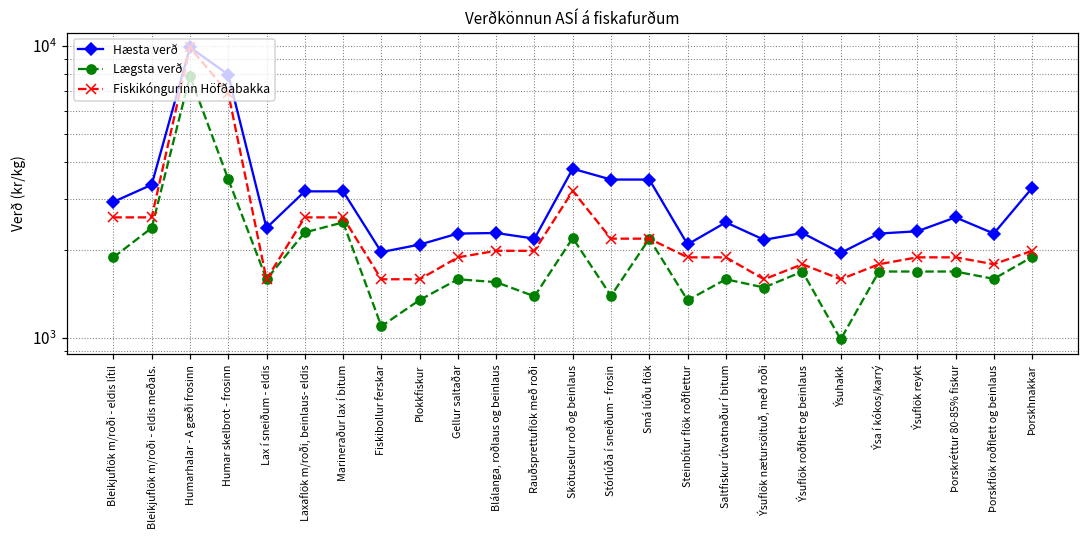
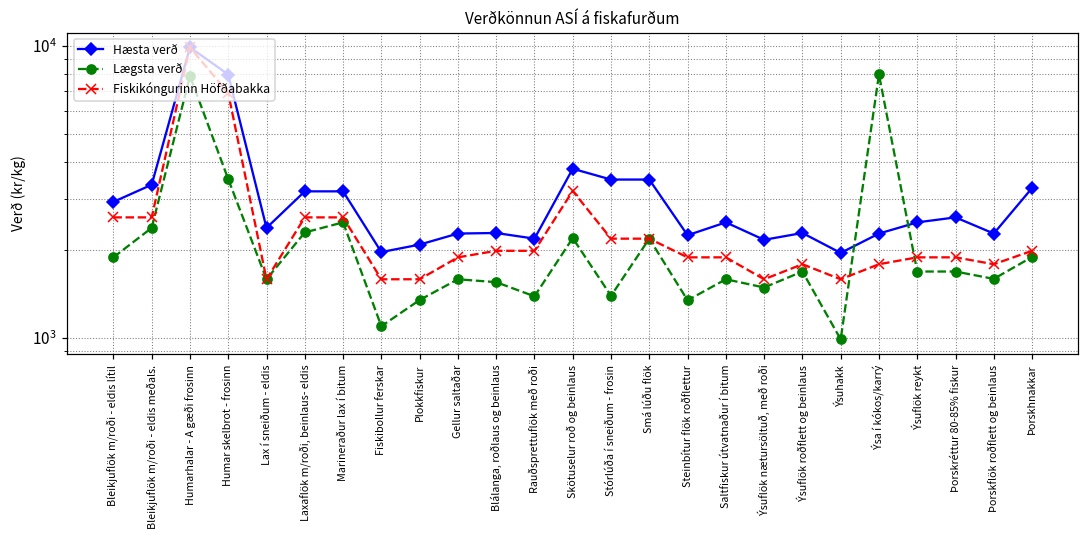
  {
    "Hæsta verð": {
      "Bleikjuflök m/roði - eldis lítil": 2900,
      "Bleikjuflök m/roði - eldis meðals.": 3400,
      "Lax í sneiðum - eldis": 2400,
      "Laxaflök m/roði, beinlaus- eldis": 3200,
      "Marineraður lax í bitum": 3200,
      "Fiskibollur ferskar": 2000,
      "Plokkfiskur": 2100,
      "Gellur saltaðar": 2300,
      "Blálanga, roðlaus og beinlaus": 2300,
      "Rauðsprettuflök með roði": 2200,
      "Skötuselur roð og beinlaus": 3800,
      "Stórlúða í sneiðum - frosin": 3500,
      "Smá lúðu flök": 3500,
-     "Steinbítur flök roðflettur": 2100,
+     "Steinbítur flök roðflettur": 2300,
      "Saltfiskur útvatnaður í bitum": 2500,
      "Ýsuflök nætursöltuð, með roði": 2200,
      "Ýsuflök roðflett og beinlaus": 2300,
      "Ýsuhakk": 2000,
      "Ýsa í kókos/karrý": 2300,
-     "Ýsuflök reykt": 2300,
+     "Ýsuflök reykt": 2500,
      "Þorskréttur 80-85% fiskur": 2600,
      "Þorskflök roðflett og beinlaus": 2300,
      "Þorskhnakkar": 3300
    },
    "Lægsta verð": {
      "Bleikjuflök m/roði - eldis lítil": 1900,
      "Bleikjuflök m/roði - eldis meðals.": 2400,
      "Humar skelbrot - frosinn": 3500,
      "Laxaflök m/roði, beinlaus- eldis": 2300,
      "Marineraður lax í bitum": 2500,
      "Fiskibollur ferskar": 1100,
      "Plokkfiskur": 1400,
      "Gellur saltaðar": 1600,
      "Blálanga, roðlaus og beinlaus": 1600,
      "Rauðsprettuflök með roði": 1400,
      "Skötuselur roð og beinlaus": 2200,
      "Stórlúða í sneiðum - frosin": 1400,
      "Steinbítur flök roðflettur": 1300,
      "Saltfiskur útvatnaður í bitum": 1600,
      "Ýsuflök nætursöltuð, með roði": 1500,
      "Ýsuflök roðflett og beinlaus": 1700,
      "Ýsuhakk": 990,
-     "Ýsa í kókos/karrý": 1700,
+     "Ýsa í kókos/karrý": 8000,
      "Ýsuflök reykt": 1700,
      "Þorskréttur 80-85% fiskur": 1700,
      "Þorskflök roðflett og beinlaus": 1600,
      "Þorskhnakkar": 1900
    },
    "Fiskikóngurinn Höfðabakka": {
      "Bleikjuflök m/roði - eldis lítil": 2600,
      "Bleikjuflök m/roði - eldis meðals.": 2600,
      "Laxaflök m/roði, beinlaus- eldis": 2600,
      "Marineraður lax í bitum": 2600,
      "Fiskibollur ferskar": 1600,
      "Plokkfiskur": 1600,
      "Gellur saltaðar": 1900,
      "Blálanga, roðlaus og beinlaus": 2000,
      "Rauðsprettuflök með roði": 2000,
      "Skötuselur roð og beinlaus": 3200,
      "Stórlúða í sneiðum - frosin": 2200,
      "Steinbítur flök roðflettur": 1900,
      "Saltfiskur útvatnaður í bitum": 1900,
      "Ýsuflök nætursöltuð, með roði": 1600,
      "Ýsuflök roðflett og beinlaus": 1800,
      "Ýsuhakk": 1600,
      "Ýsa í kókos/karrý": 1800,
      "Ýsuflök reykt": 1900,
      "Þorskréttur 80-85% fiskur": 1900,
      "Þorskflök roðflett og beinlaus": 1800,
      "Þorskhnakkar": 2000
    }
  }
